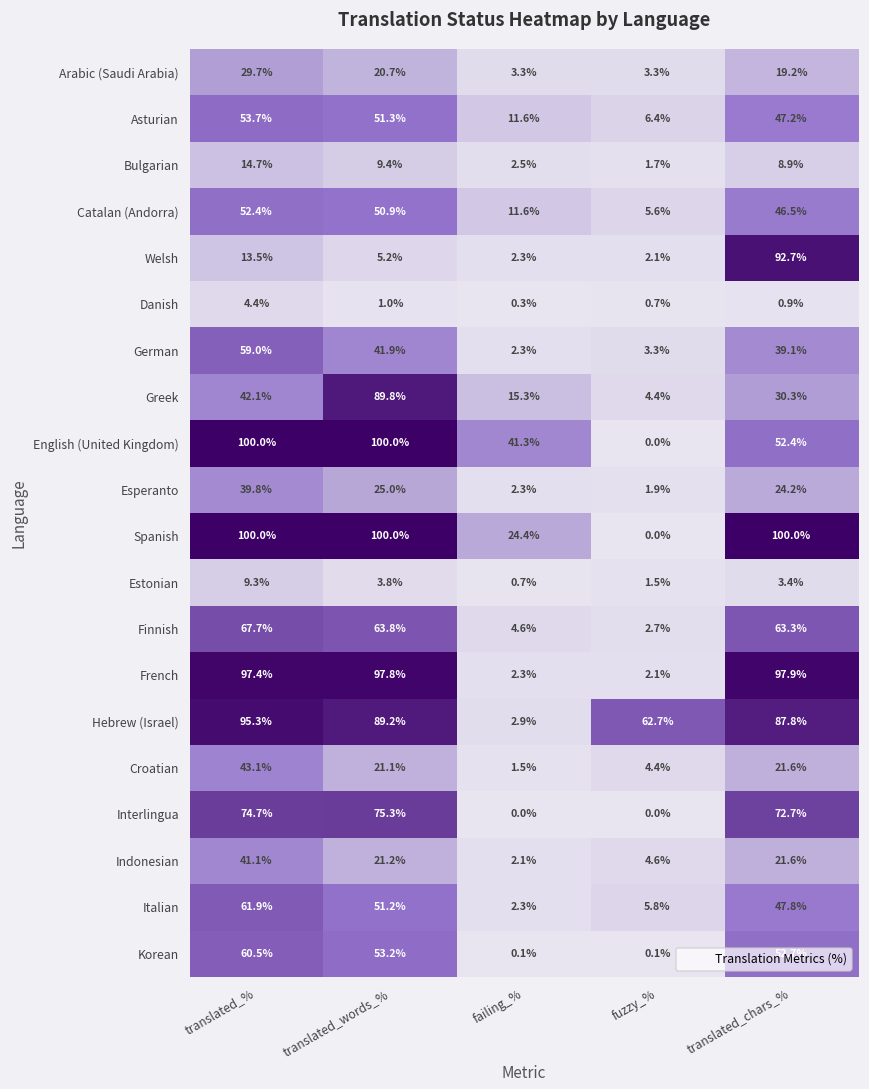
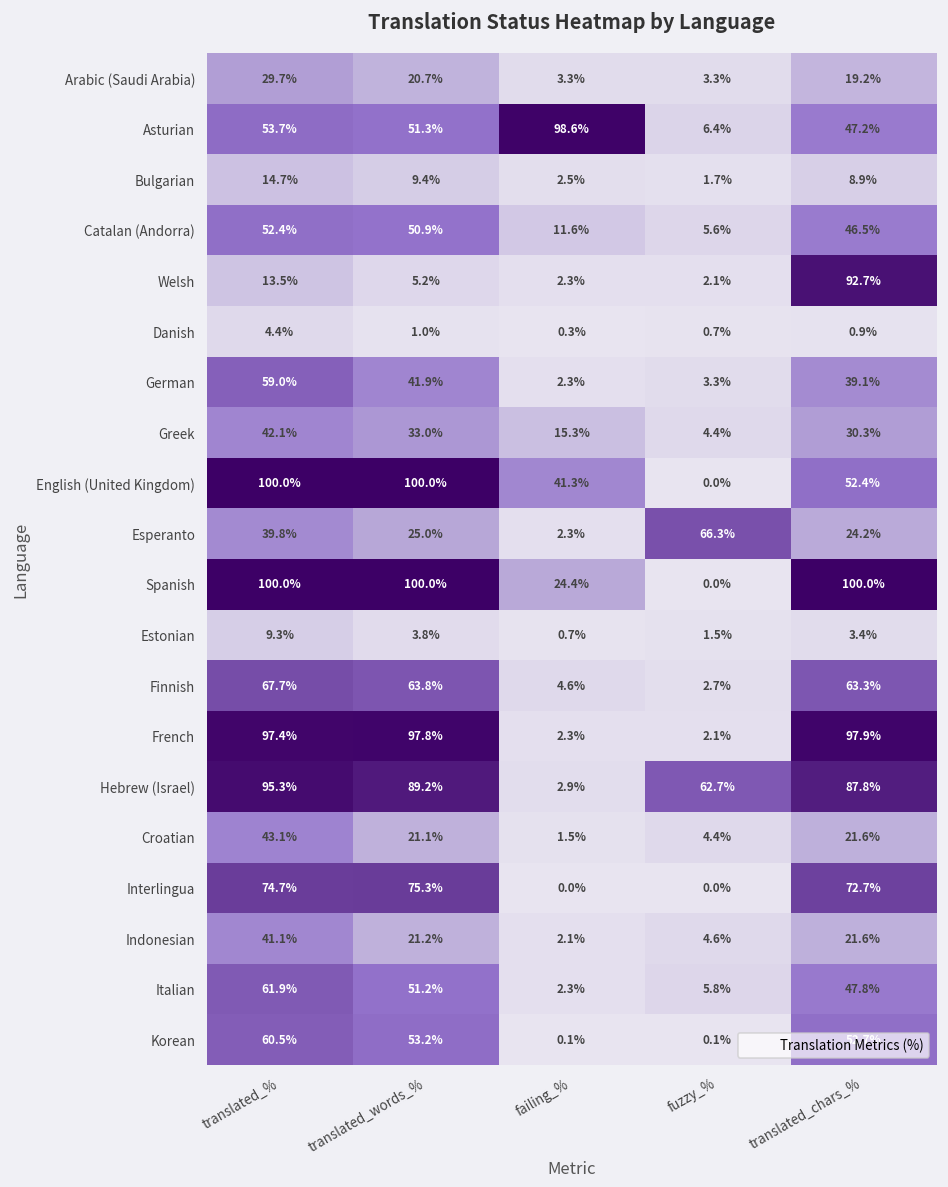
  {
    "Arabic (Saudi Arabia)": {
      "translated_%": "29.7%",
      "translated_words_%": "20.7%",
      "failing_%": "3.3%",
      "fuzzy_%": "3.3%",
      "translated_chars_%": "19.2%"
    },
    "Asturian": {
      "translated_%": "53.7%",
      "translated_words_%": "51.3%",
-     "failing_%": "11.6%",
+     "failing_%": "98.6%",
      "fuzzy_%": "6.4%",
      "translated_chars_%": "47.2%"
    },
    "Bulgarian": {
      "translated_%": "14.7%",
      "translated_words_%": "9.4%",
      "failing_%": "2.5%",
      "fuzzy_%": "1.7%",
      "translated_chars_%": "8.9%"
    },
    "Catalan (Andorra)": {
      "translated_%": "52.4%",
      "translated_words_%": "50.9%",
      "failing_%": "11.6%",
      "fuzzy_%": "5.6%",
      "translated_chars_%": "46.5%"
    },
    "Welsh": {
      "translated_%": "13.5%",
      "translated_words_%": "5.2%",
      "failing_%": "2.3%",
      "fuzzy_%": "2.1%",
      "translated_chars_%": "92.7%"
    },
    "Danish": {
      "translated_%": "4.4%",
      "translated_words_%": "1.0%",
      "failing_%": "0.3%",
      "fuzzy_%": "0.7%",
      "translated_chars_%": "0.9%"
    },
    "German": {
      "translated_%": "59.0%",
      "translated_words_%": "41.9%",
      "failing_%": "2.3%",
      "fuzzy_%": "3.3%",
      "translated_chars_%": "39.1%"
    },
    "Greek": {
      "translated_%": "42.1%",
-     "translated_words_%": "89.8%",
+     "translated_words_%": "33.0%",
      "failing_%": "15.3%",
      "fuzzy_%": "4.4%",
      "translated_chars_%": "30.3%"
    },
    "English (United Kingdom)": {
      "translated_%": "100.0%",
      "translated_words_%": "100.0%",
      "failing_%": "41.3%",
      "fuzzy_%": "0.0%",
      "translated_chars_%": "52.4%"
    },
    "Esperanto": {
      "translated_%": "39.8%",
      "translated_words_%": "25.0%",
      "failing_%": "2.3%",
-     "fuzzy_%": "1.9%",
+     "fuzzy_%": "66.3%",
      "translated_chars_%": "24.2%"
    },
    "Spanish": {
      "translated_%": "100.0%",
      "translated_words_%": "100.0%",
      "failing_%": "24.4%",
      "fuzzy_%": "0.0%",
      "translated_chars_%": "100.0%"
    },
    "Estonian": {
      "translated_%": "9.3%",
      "translated_words_%": "3.8%",
      "failing_%": "0.7%",
      "fuzzy_%": "1.5%",
      "translated_chars_%": "3.4%"
    },
    "Finnish": {
      "translated_%": "67.7%",
      "translated_words_%": "63.8%",
      "failing_%": "4.6%",
      "fuzzy_%": "2.7%",
      "translated_chars_%": "63.3%"
    },
    "French": {
      "translated_%": "97.4%",
      "translated_words_%": "97.8%",
      "failing_%": "2.3%",
      "fuzzy_%": "2.1%",
      "translated_chars_%": "97.9%"
    },
    "Hebrew (Israel)": {
      "translated_%": "95.3%",
      "translated_words_%": "89.2%",
      "failing_%": "2.9%",
      "fuzzy_%": "62.7%",
      "translated_chars_%": "87.8%"
    },
    "Croatian": {
      "translated_%": "43.1%",
      "translated_words_%": "21.1%",
      "failing_%": "1.5%",
      "fuzzy_%": "4.4%",
      "translated_chars_%": "21.6%"
    },
    "Interlingua": {
      "translated_%": "74.7%",
      "translated_words_%": "75.3%",
      "failing_%": "0.0%",
      "fuzzy_%": "0.0%",
      "translated_chars_%": "72.7%"
    },
    "Indonesian": {
      "translated_%": "41.1%",
      "translated_words_%": "21.2%",
      "failing_%": "2.1%",
      "fuzzy_%": "4.6%",
      "translated_chars_%": "21.6%"
    },
    "Italian": {
      "translated_%": "61.9%",
      "translated_words_%": "51.2%",
      "failing_%": "2.3%",
      "fuzzy_%": "5.8%",
      "translated_chars_%": "47.8%"
    },
    "Korean": {
      "translated_%": "60.5%",
      "translated_words_%": "53.2%",
      "failing_%": "0.1%",
      "fuzzy_%": "0.1%"
    }
  }
